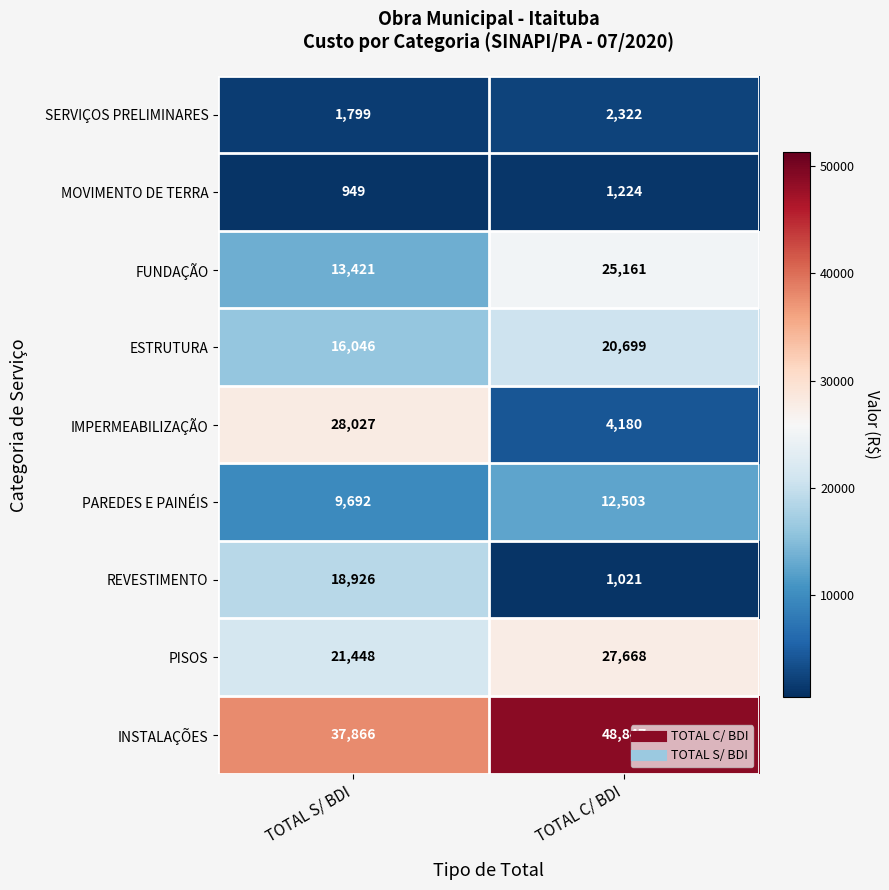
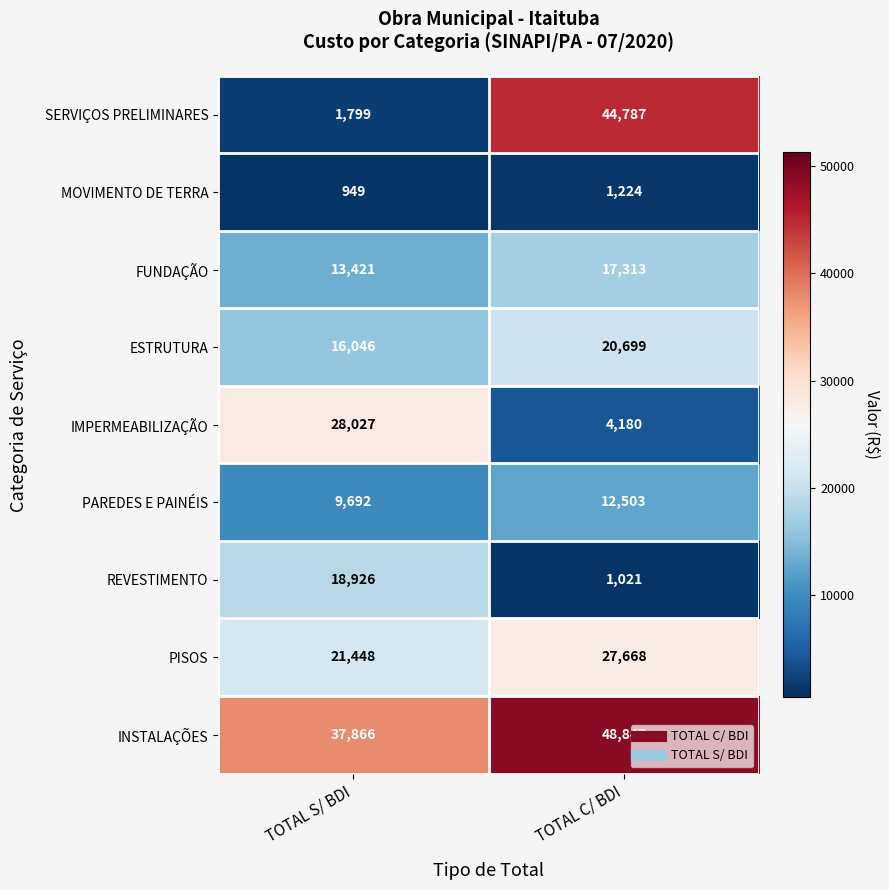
  {
    "SERVIÇOS PRELIMINARES": {
      "TOTAL S/ BDI": "1,799",
-     "TOTAL C/ BDI": "2,322"
+     "TOTAL C/ BDI": "44,787"
    },
    "MOVIMENTO DE TERRA": {
      "TOTAL S/ BDI": "949",
      "TOTAL C/ BDI": "1,224"
    },
    "FUNDAÇÃO": {
      "TOTAL S/ BDI": "13,421",
-     "TOTAL C/ BDI": "25,161"
+     "TOTAL C/ BDI": "17,313"
    },
    "ESTRUTURA": {
      "TOTAL S/ BDI": "16,046",
      "TOTAL C/ BDI": "20,699"
    },
    "IMPERMEABILIZAÇÃO": {
      "TOTAL S/ BDI": "28,027",
      "TOTAL C/ BDI": "4,180"
    },
    "PAREDES E PAINÉIS": {
      "TOTAL S/ BDI": "9,692",
      "TOTAL C/ BDI": "12,503"
    },
    "REVESTIMENTO": {
      "TOTAL S/ BDI": "18,926",
      "TOTAL C/ BDI": "1,021"
    },
    "PISOS": {
      "TOTAL S/ BDI": "21,448",
      "TOTAL C/ BDI": "27,668"
    },
    "INSTALAÇÕES": {
      "TOTAL S/ BDI": "37,866"
    }
  }
